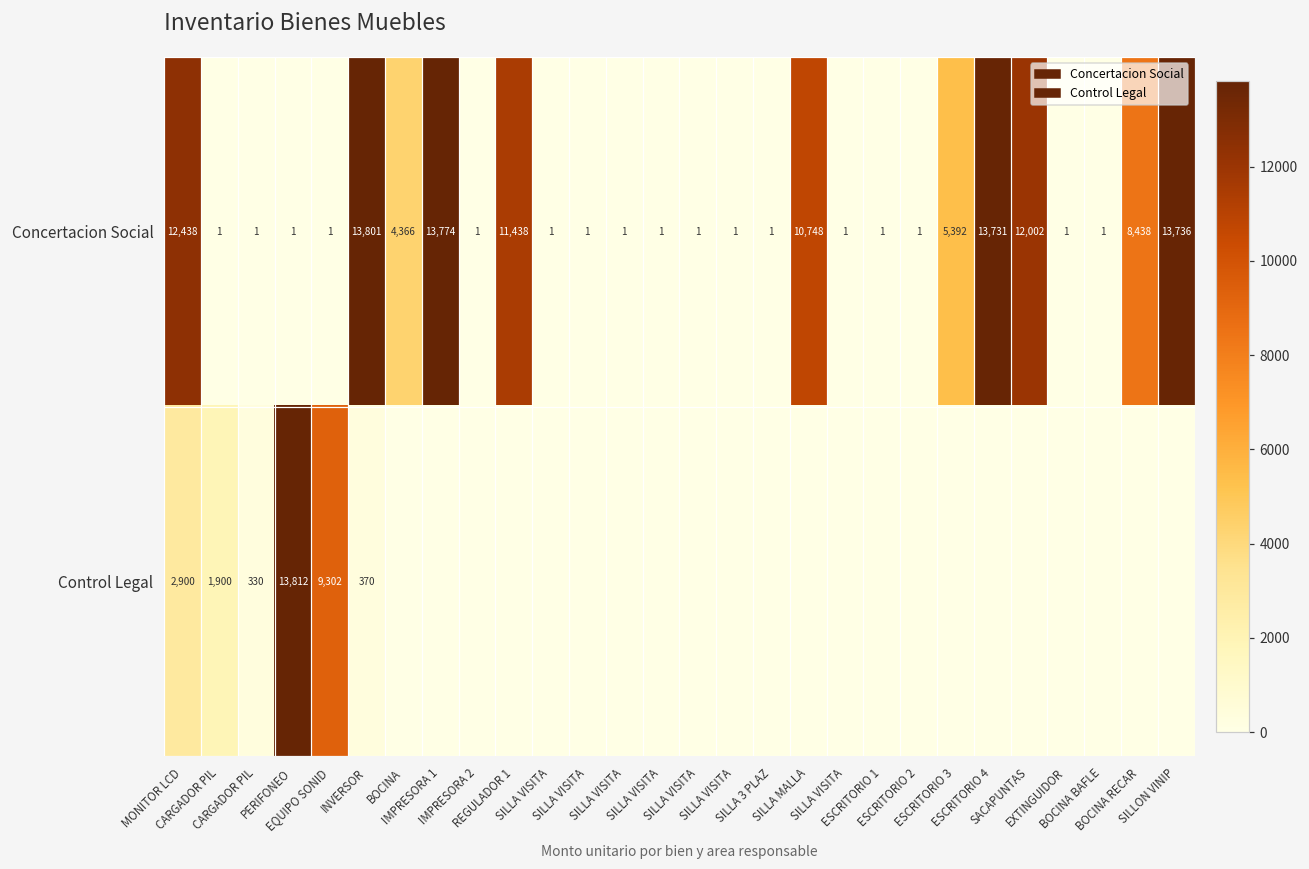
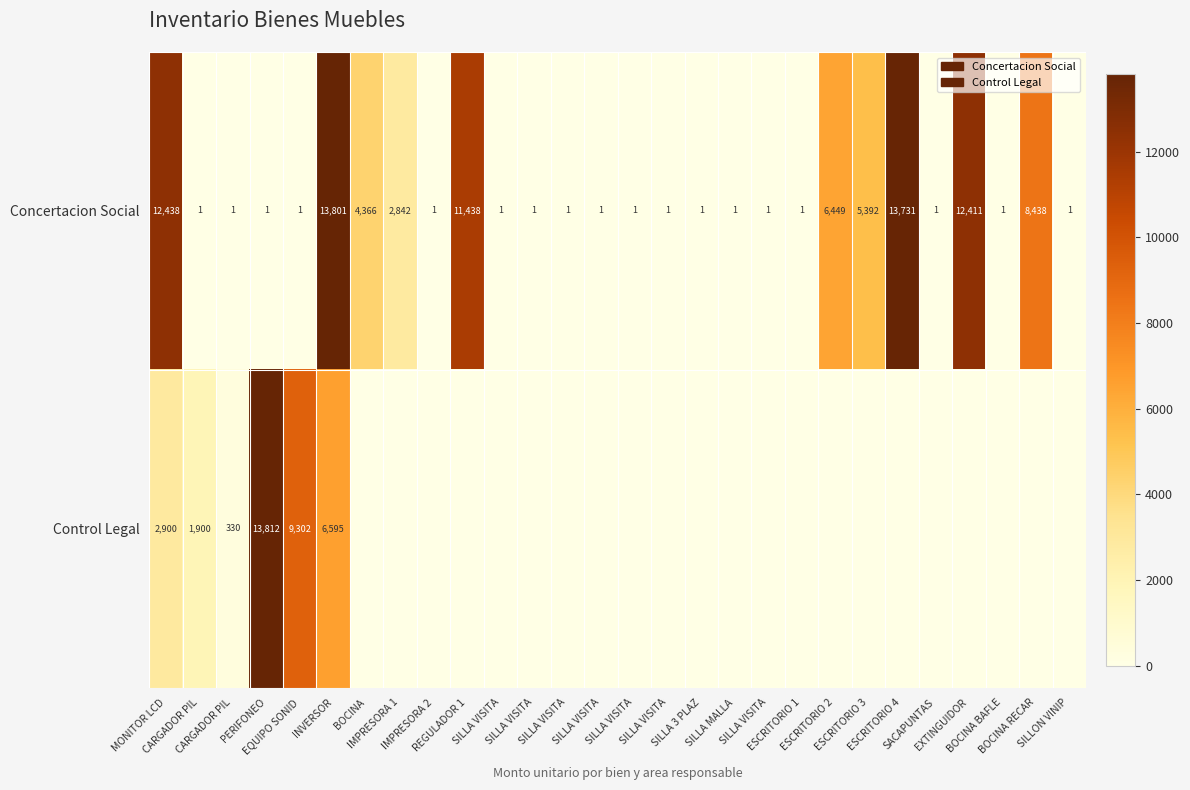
  {
    "Concertacion Social": {
      "MONITOR LCD": "12,438",
      "PERIFONEO": "1",
      "EQUIPO SONID": "1",
      "INVERSOR": "13,801",
      "BOCINA": "4,366",
-     "IMPRESORA 1": "13,774",
+     "IMPRESORA 1": "2,842",
      "IMPRESORA 2": "1",
      "REGULADOR 1": "11,438",
      "SILLA 3 PLAZ": "1",
-     "SILLA MALLA": "10,748",
+     "SILLA MALLA": "1",
      "ESCRITORIO 1": "1",
-     "ESCRITORIO 2": "1",
+     "ESCRITORIO 2": "6,449",
      "ESCRITORIO 3": "5,392",
      "ESCRITORIO 4": "13,731",
-     "SACAPUNTAS": "12,002",
-     "EXTINGUIDOR": "1",
+     "SACAPUNTAS": "1",
+     "EXTINGUIDOR": "12,411",
      "BOCINA BAFLE": "1",
      "BOCINA RECAR": "8,438",
-     "SILLON VINIP": "13,736"
+     "SILLON VINIP": "1"
    },
    "Control Legal": {
      "MONITOR LCD": "2,900",
      "PERIFONEO": "13,812",
      "EQUIPO SONID": "9,302",
-     "INVERSOR": "370"
+     "INVERSOR": "6,595"
    }
  }
